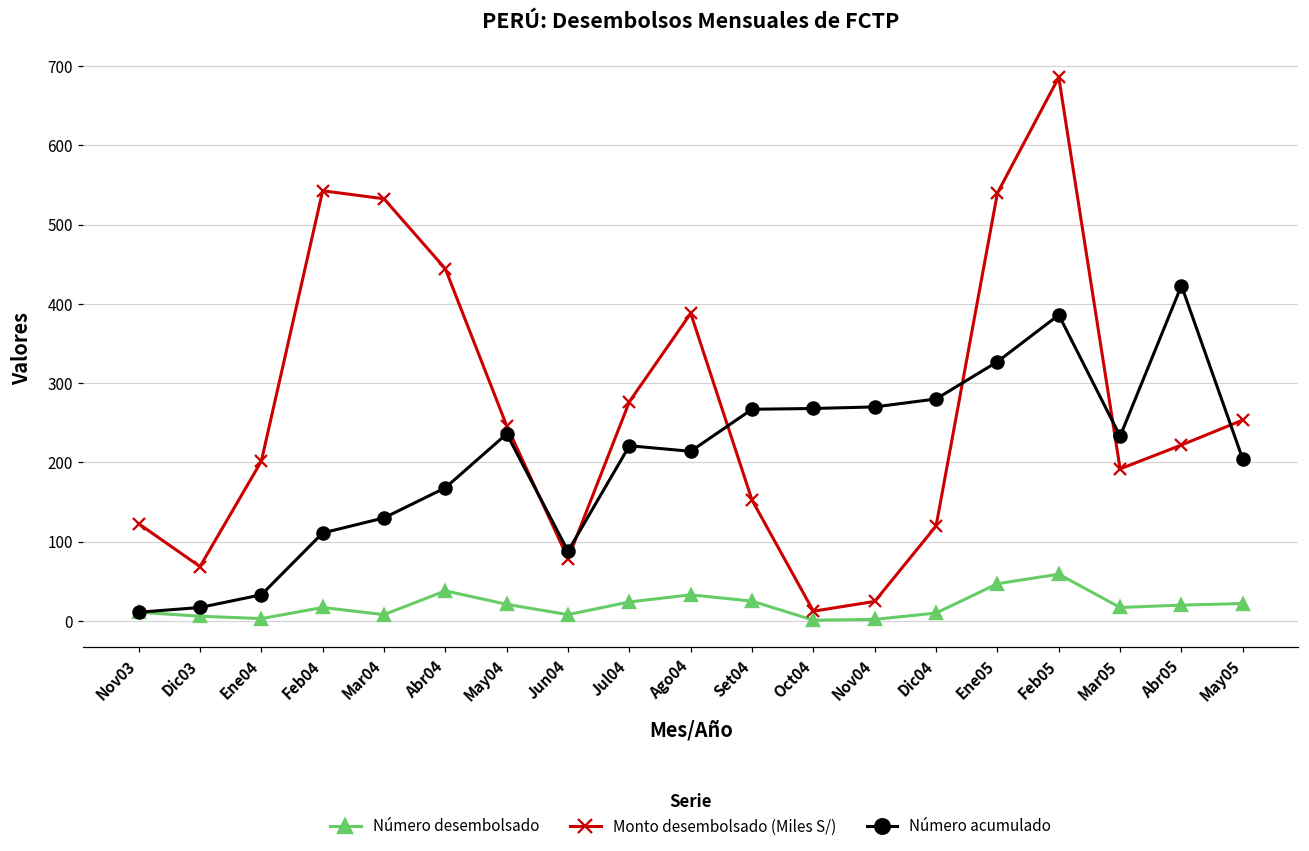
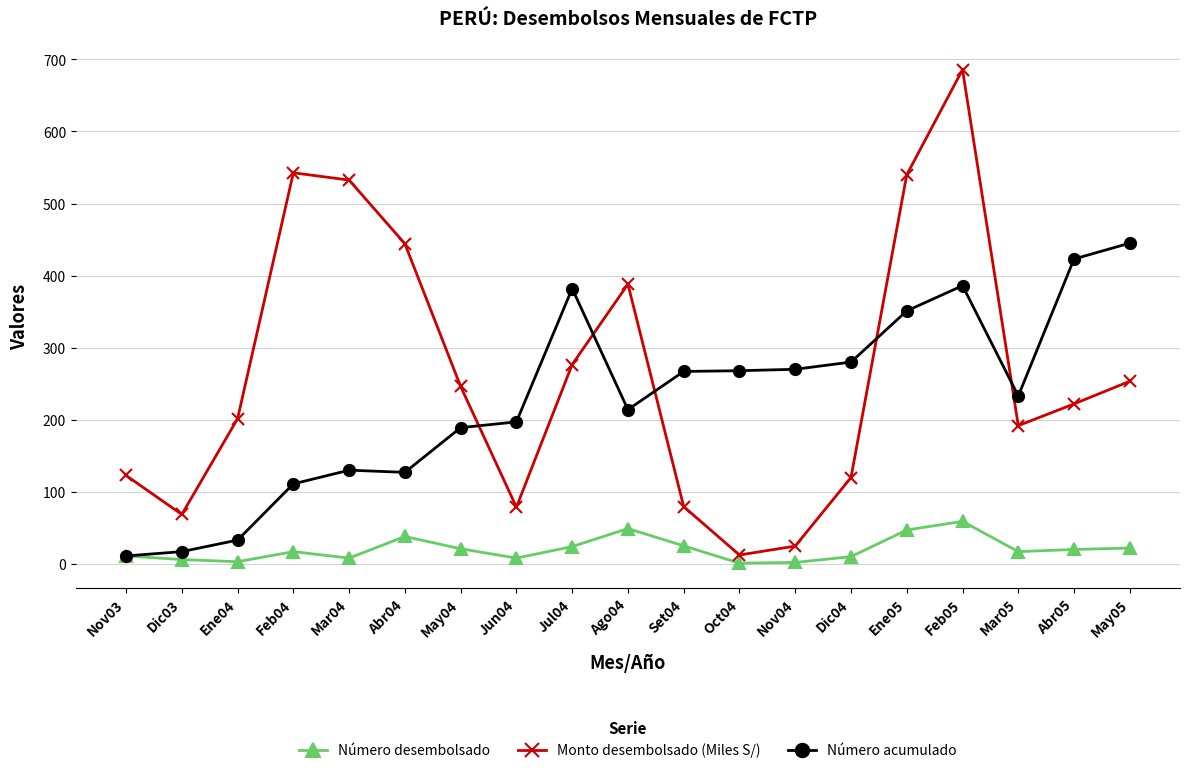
  {
    "Número desembolsado": {
      "Dic03": 10,
      "Ene04": 0,
      "Feb04": 20,
      "Mar04": 10,
      "Abr04": 40,
      "May04": 20,
      "Jun04": 10,
      "Jul04": 20,
-     "Ago04": 30,
+     "Ago04": 50,
      "Set04": 30,
      "Oct04": 0,
      "Nov04": 0,
      "Dic04": 10,
      "Ene05": 50,
      "Feb05": 60,
      "Mar05": 20,
      "Abr05": 20,
      "May05": 20
    },
    "Monto desembolsado (Miles S/)": {
      "Nov03": 120,
      "Dic03": 70,
      "Ene04": 200,
      "Feb04": 540,
      "Mar04": 530,
      "Abr04": 440,
      "May04": 250,
      "Jun04": 80,
      "Jul04": 280,
      "Ago04": 390,
-     "Set04": 150,
+     "Set04": 80,
      "Oct04": 10,
      "Nov04": 20,
      "Dic04": 120,
      "Ene05": 540,
      "Feb05": 690,
      "Mar05": 190,
      "Abr05": 220,
      "May05": 250
    },
    "Número acumulado": {
      "Dic03": 20,
      "Ene04": 30,
      "Feb04": 110,
      "Mar04": 130,
-     "Abr04": 170,
-     "May04": 240,
-     "Jun04": 90,
-     "Jul04": 220,
+     "Abr04": 130,
+     "May04": 190,
+     "Jun04": 200,
+     "Jul04": 380,
      "Ago04": 210,
      "Set04": 270,
      "Oct04": 270,
      "Nov04": 270,
      "Dic04": 280,
-     "Ene05": 330,
+     "Ene05": 350,
      "Feb05": 390,
      "Mar05": 230,
      "Abr05": 420,
-     "May05": 200
+     "May05": 450
    }
  }
